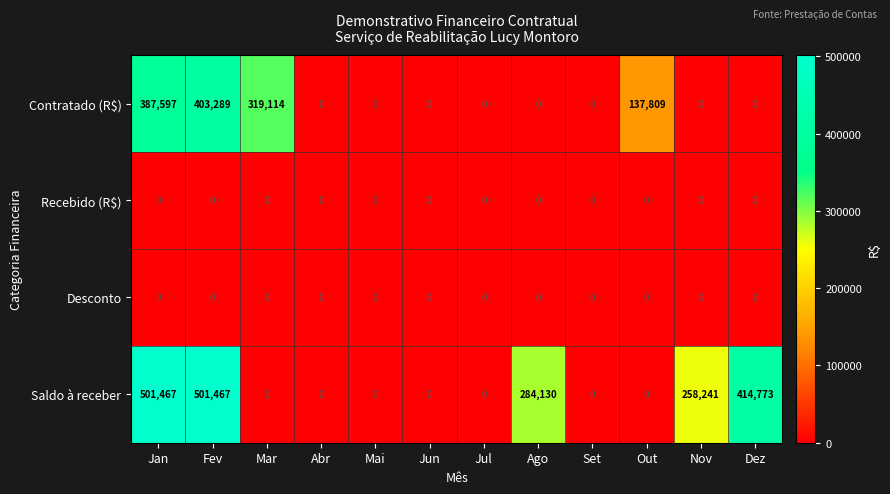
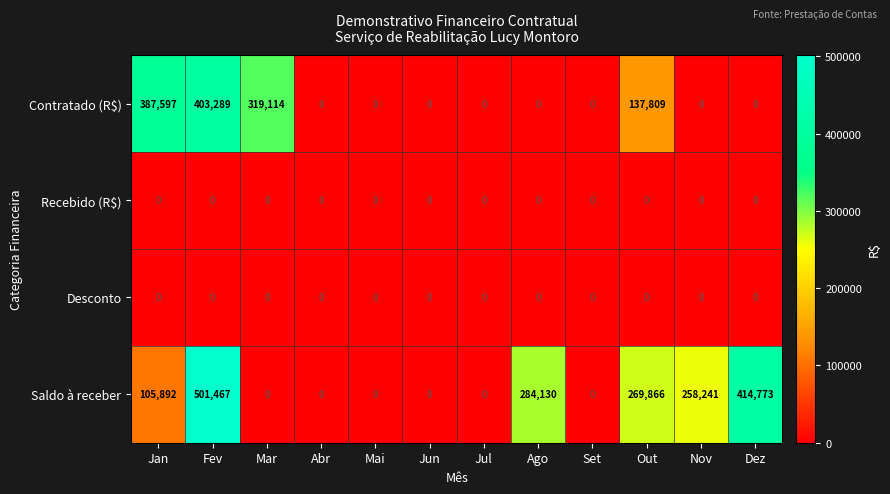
  {
    "Contratado (R$)": {
      "Jan": "387,597",
      "Fev": "403,289",
      "Mar": "319,114",
      "Abr": "0",
      "Mai": "0",
      "Jun": "0",
      "Jul": "0",
      "Ago": "0",
      "Set": "0",
      "Out": "137,809",
      "Nov": "0",
      "Dez": "0"
    },
    "Recebido (R$)": {
      "Jan": "0",
      "Fev": "0",
      "Mar": "0",
      "Abr": "0",
      "Mai": "0",
      "Jun": "0",
      "Jul": "0",
      "Ago": "0",
      "Set": "0",
      "Out": "0",
      "Nov": "0",
      "Dez": "0"
    },
    "Desconto": {
      "Jan": "0",
      "Fev": "0",
      "Mar": "0",
      "Abr": "0",
      "Mai": "0",
      "Jun": "0",
      "Jul": "0",
      "Ago": "0",
      "Set": "0",
      "Out": "0",
      "Nov": "0",
      "Dez": "0"
    },
    "Saldo à receber": {
-     "Jan": "501,467",
+     "Jan": "105,892",
      "Fev": "501,467",
      "Mar": "0",
      "Abr": "0",
      "Mai": "0",
      "Jun": "0",
      "Jul": "0",
      "Ago": "284,130",
      "Set": "0",
-     "Out": "0",
+     "Out": "269,866",
      "Nov": "258,241",
      "Dez": "414,773"
    }
  }
